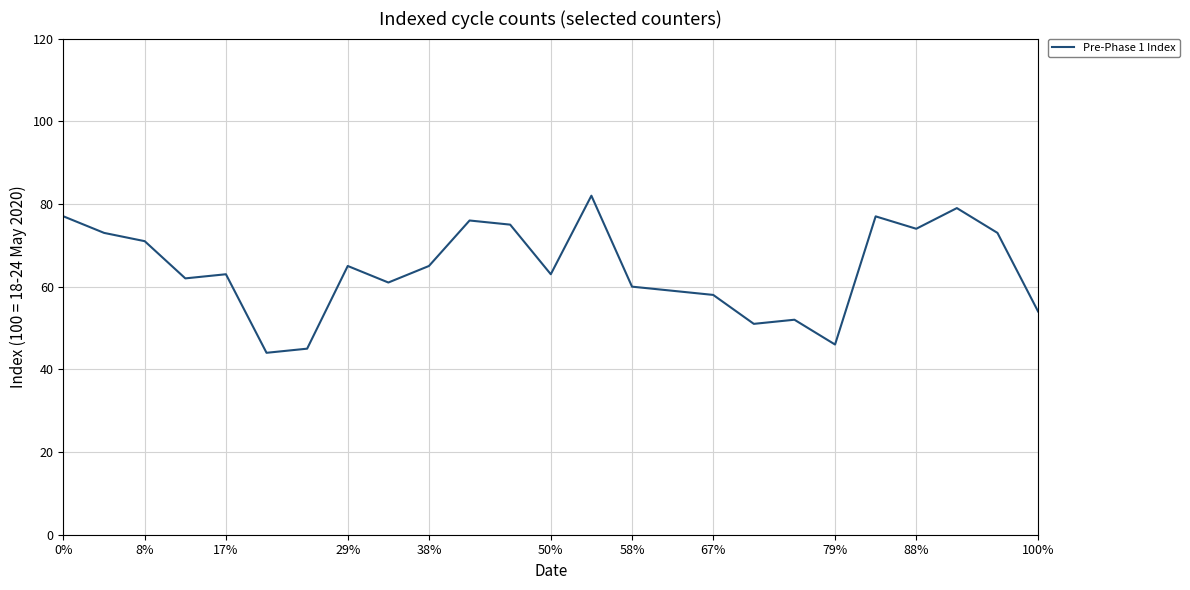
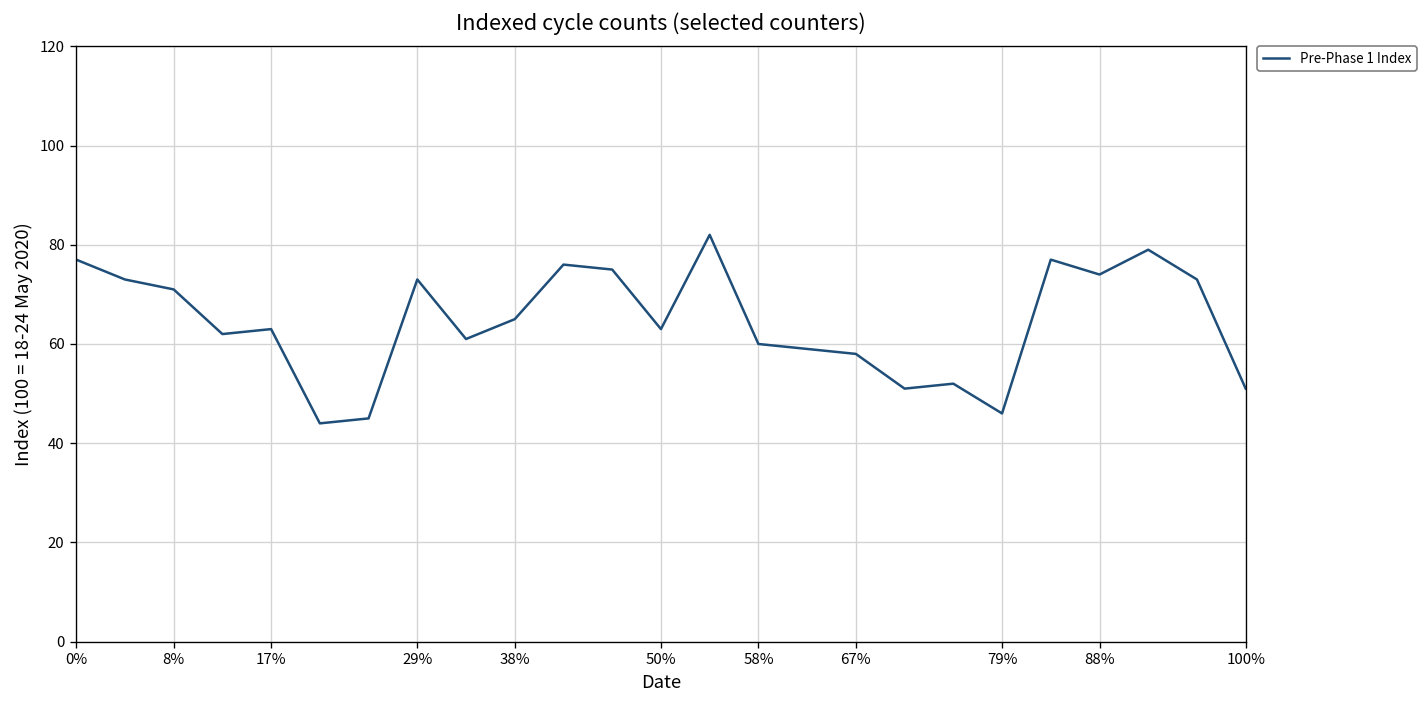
  {
    "0%": 77,
    "8%": 71,
    "17%": 63,
-   "29%": 65,
+   "29%": 73,
    "38%": 65,
    "50%": 63,
    "58%": 60,
    "67%": 58,
    "79%": 46,
    "88%": 74,
-   "100%": 54
+   "100%": 51
  }
